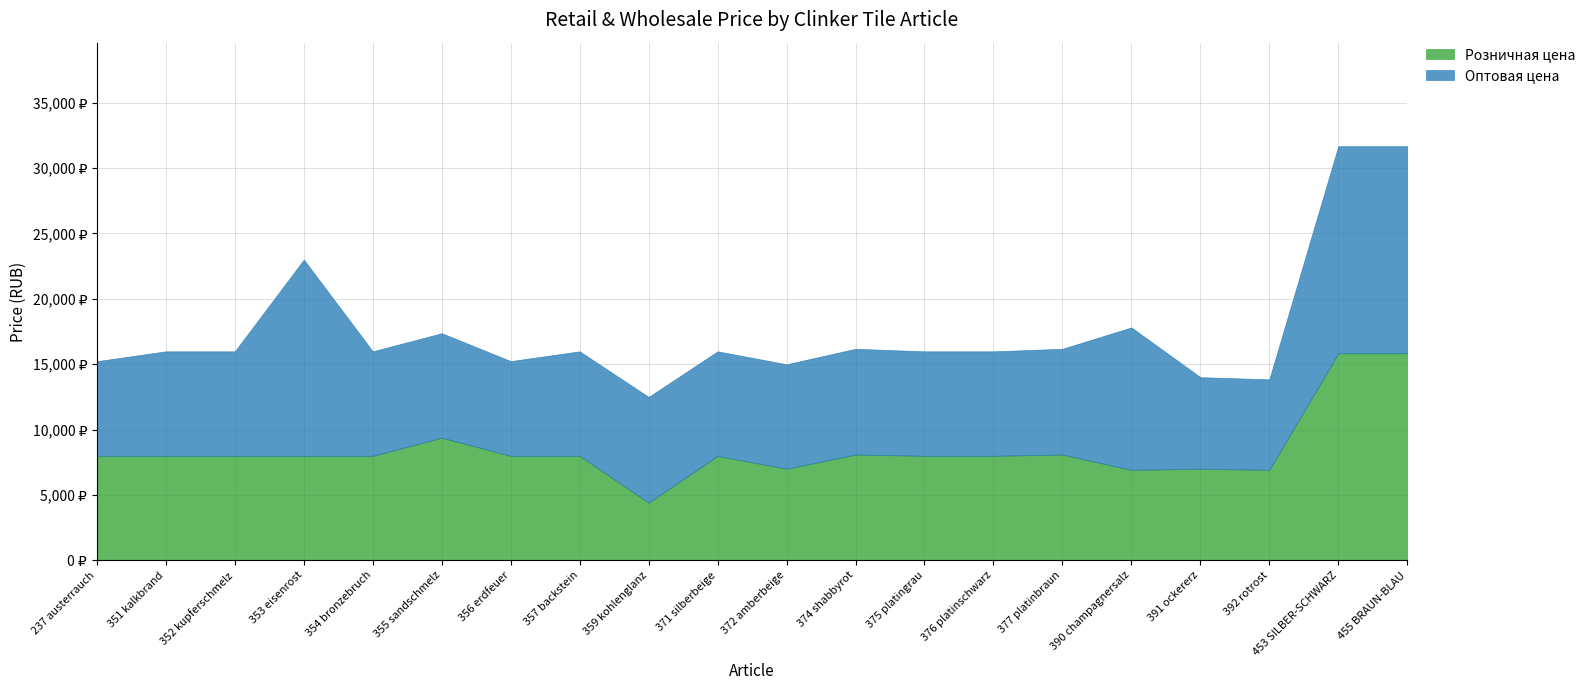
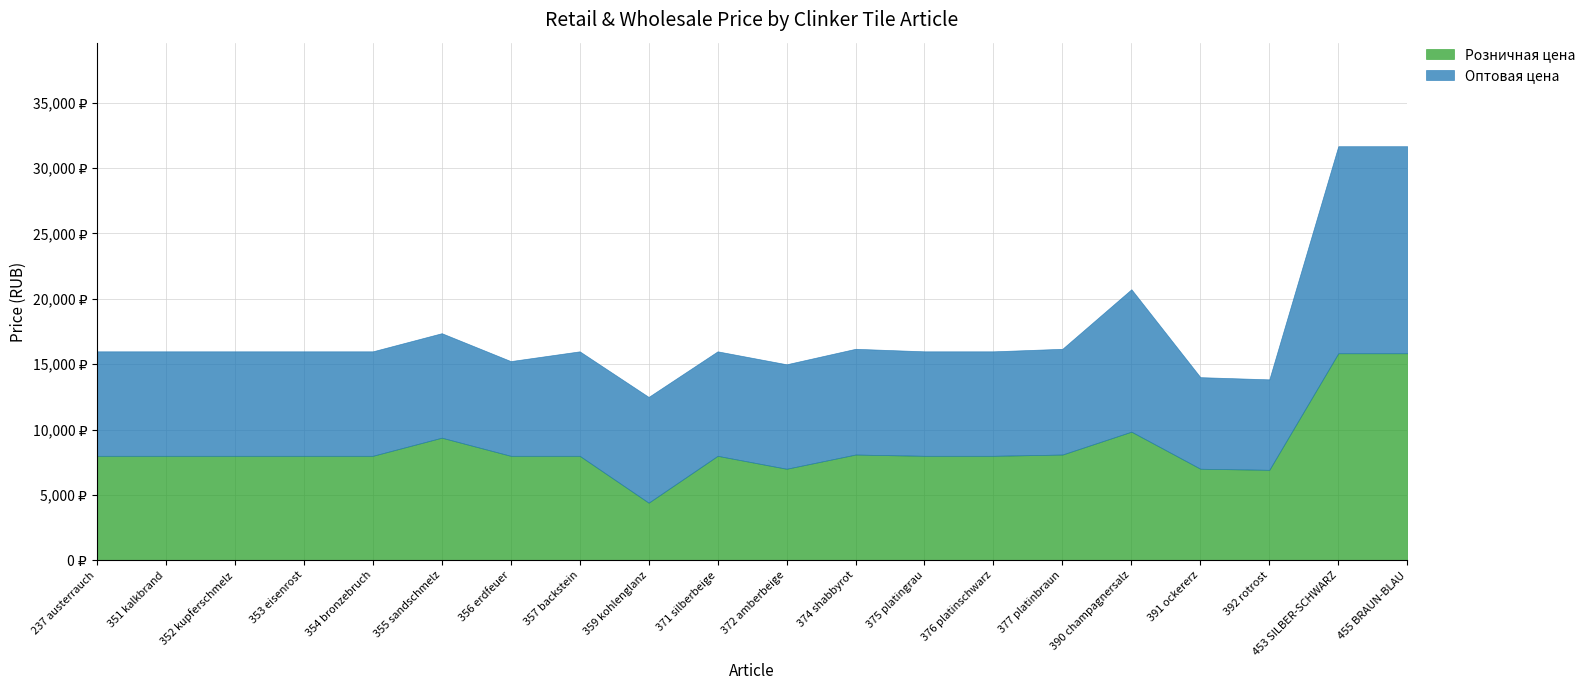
  {
    "Розничная цена": {
      "237 austerrauch": "8,000 ₽",
      "351 kalkbrand": "8,000 ₽",
      "352 kupferschmelz": "8,000 ₽",
      "353 eisenrost": "8,000 ₽",
      "354 bronzebruch": "8,000 ₽",
      "355 sandschmelz": "9,400 ₽",
      "356 erdfeuer": "8,000 ₽",
      "357 backstein": "8,000 ₽",
      "359 kohlenglanz": "4,400 ₽",
      "371 silberbeige": "8,000 ₽",
      "372 amberbeige": "7,000 ₽",
      "374 shabbyrot": "8,100 ₽",
      "375 platingrau": "8,000 ₽",
      "376 platinschwarz": "8,000 ₽",
      "377 platinbraun": "8,100 ₽",
-     "390 champagnersalz": "6,900 ₽",
+     "390 champagnersalz": "9,800 ₽",
      "391 ockererz": "7,000 ₽",
      "392 rotrost": "6,900 ₽",
      "453 SILBER-SCHWARZ": "15,800 ₽",
      "455 BRAUN-BLAU": "15,800 ₽"
    },
    "Оптовая цена": {
-     "237 austerrauch": "7,200 ₽",
+     "237 austerrauch": "8,000 ₽",
      "351 kalkbrand": "8,000 ₽",
      "352 kupferschmelz": "8,000 ₽",
-     "353 eisenrost": "15,000 ₽",
+     "353 eisenrost": "8,000 ₽",
      "354 bronzebruch": "8,000 ₽",
      "355 sandschmelz": "8,000 ₽",
      "356 erdfeuer": "7,200 ₽",
      "357 backstein": "8,000 ₽",
      "359 kohlenglanz": "8,100 ₽",
      "371 silberbeige": "8,000 ₽",
      "372 amberbeige": "8,000 ₽",
      "374 shabbyrot": "8,100 ₽",
      "375 platingrau": "8,000 ₽",
      "376 platinschwarz": "8,000 ₽",
      "377 platinbraun": "8,100 ₽",
      "390 champagnersalz": "10,900 ₽",
      "391 ockererz": "7,000 ₽",
      "392 rotrost": "6,900 ₽",
      "453 SILBER-SCHWARZ": "15,800 ₽",
      "455 BRAUN-BLAU": "15,800 ₽"
    }
  }
